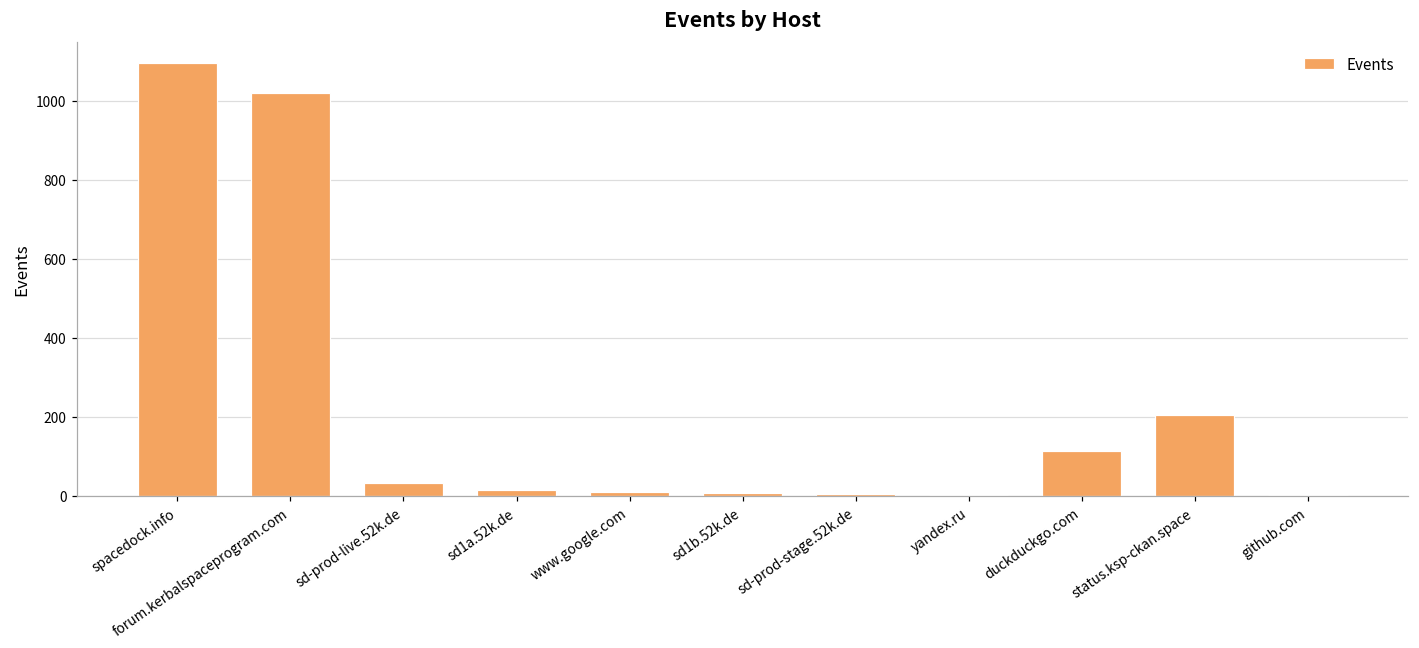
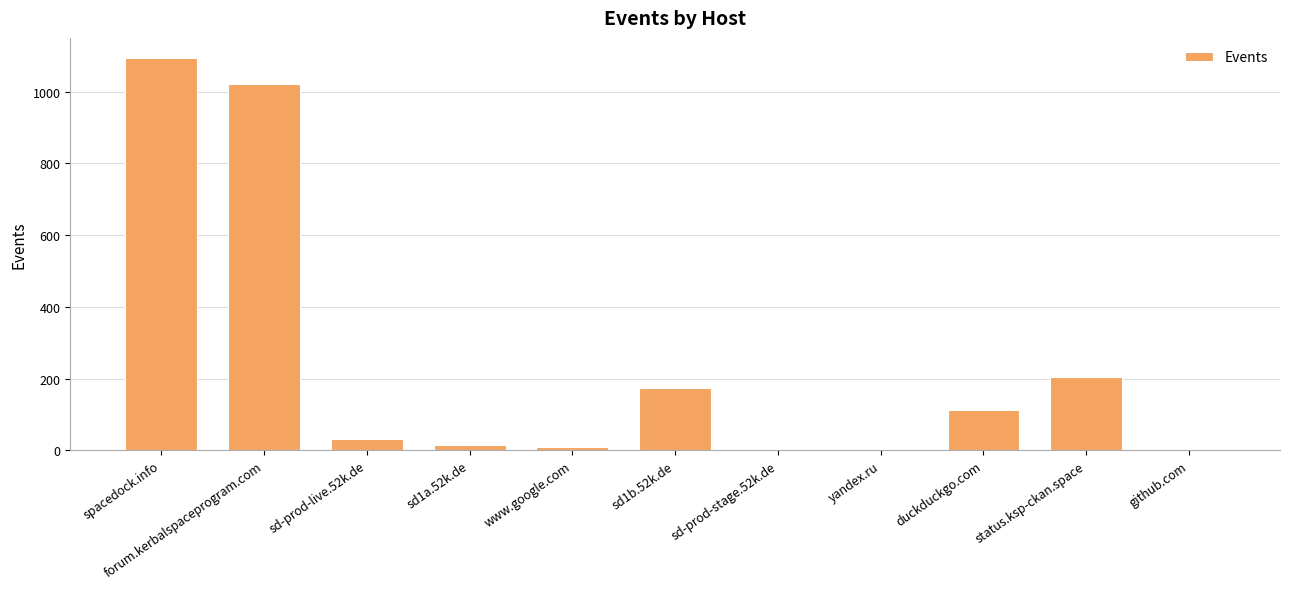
  {
    "spacedock.info": 1100,
    "forum.kerbalspaceprogram.com": 1020,
    "sd-prod-live.52k.de": 30,
    "sd1a.52k.de": 20,
    "www.google.com": 10,
-   "sd1b.52k.de": 10,
+   "sd1b.52k.de": 170,
    "duckduckgo.com": 110,
    "status.ksp-ckan.space": 200
  }
